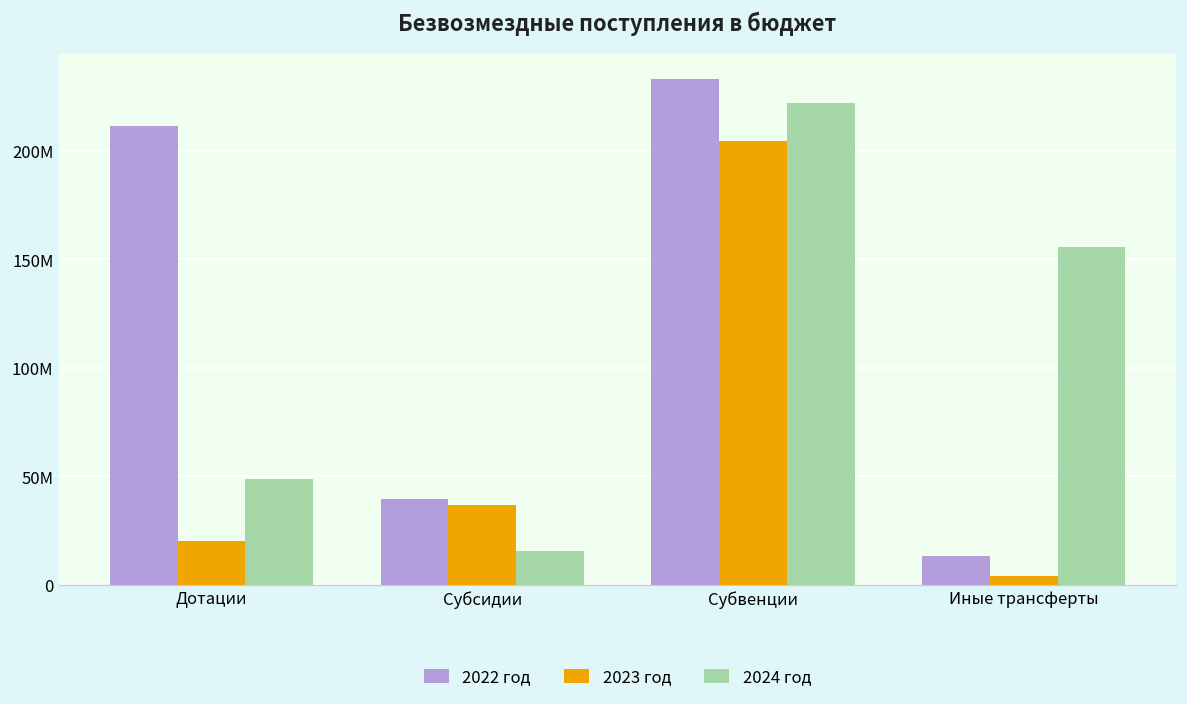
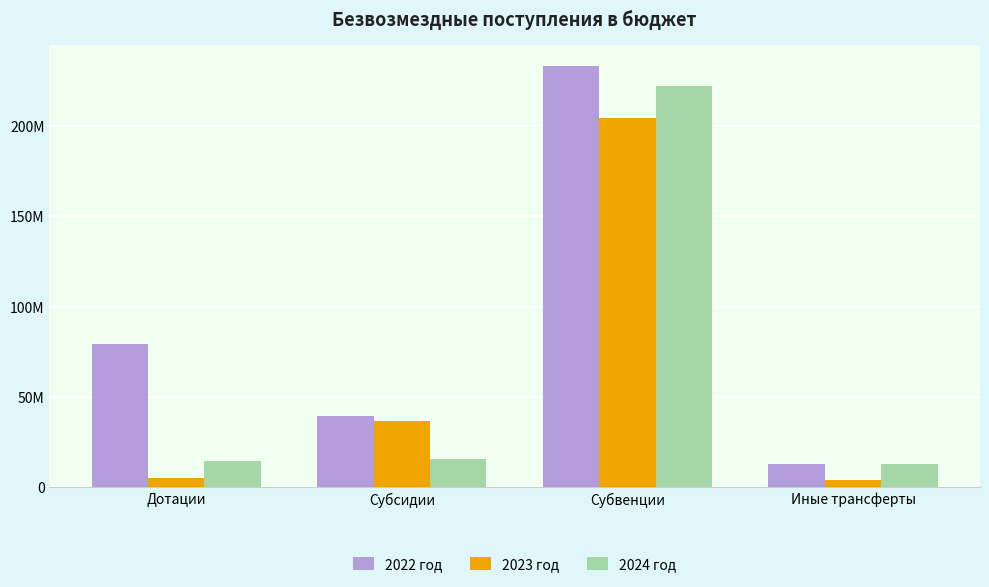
  {
    "2022 год": {
-     "Дотации": 212000000,
+     "Дотации": 79000000,
      "Субсидии": 40000000,
      "Субвенции": 233000000,
      "Иные трансферты": 13000000
    },
    "2023 год": {
-     "Дотации": 20000000,
+     "Дотации": 5000000,
      "Субсидии": 37000000,
      "Субвенции": 204000000,
      "Иные трансферты": 4000000
    },
    "2024 год": {
-     "Дотации": 49000000,
+     "Дотации": 15000000,
      "Субсидии": 16000000,
      "Субвенции": 222000000,
-     "Иные трансферты": 156000000
+     "Иные трансферты": 13000000
    }
  }
